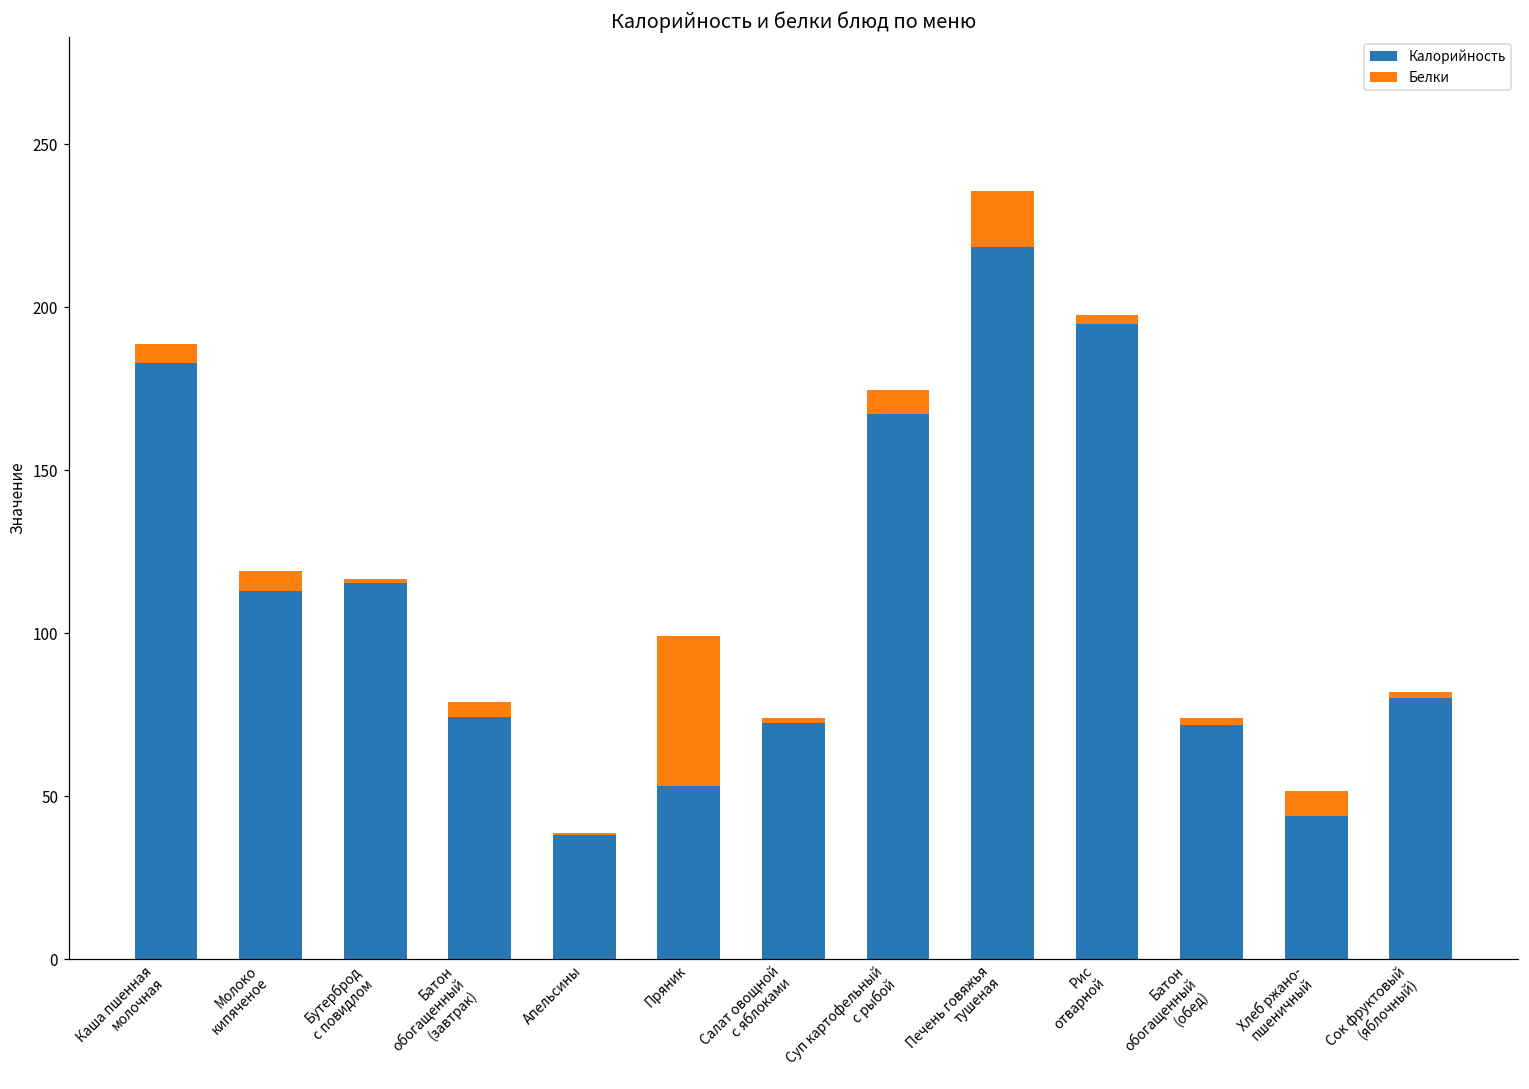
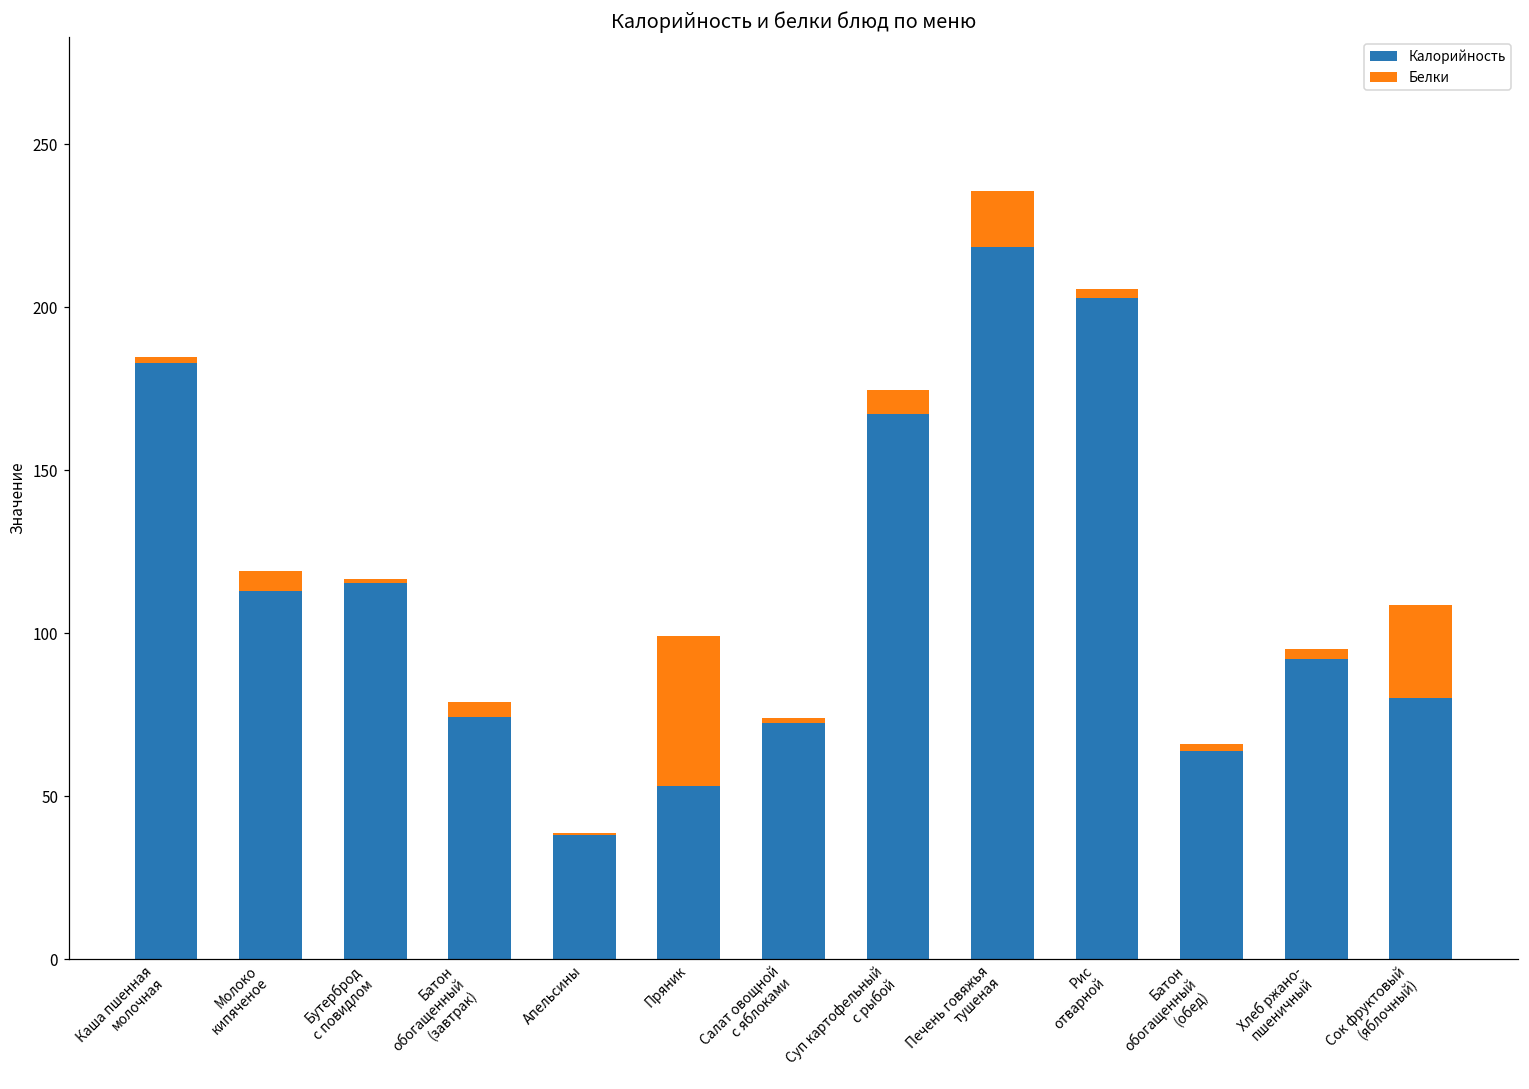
  {
    "Калорийность": {
      "Каша пшенная молочная": 183,
      "Молоко кипяченое": 113,
      "Бутерброд с повидлом": 116,
      "Батон обогащенный (завтрак)": 74,
      "Апельсины": 38,
      "Пряник": 53,
      "Салат овощной с яблоками": 73,
      "Суп картофельный с рыбой": 167,
      "Печень говяжья тушеная": 218,
-     "Рис отварной": 195,
-     "Батон обогащенный (обед)": 72,
-     "Хлеб ржано- пшеничный": 44,
+     "Рис отварной": 203,
+     "Батон обогащенный (обед)": 64,
+     "Хлеб ржано- пшеничный": 92,
      "Сок фруктовый (яблочный)": 80
    },
    "Белки": {
-     "Каша пшенная молочная": 6,
+     "Каша пшенная молочная": 2,
      "Молоко кипяченое": 6,
      "Бутерброд с повидлом": 1,
      "Батон обогащенный (завтрак)": 5,
      "Пряник": 46,
      "Салат овощной с яблоками": 1,
      "Суп картофельный с рыбой": 7,
      "Печень говяжья тушеная": 17,
      "Рис отварной": 3,
      "Батон обогащенный (обед)": 2,
-     "Хлеб ржано- пшеничный": 8,
-     "Сок фруктовый (яблочный)": 2
+     "Хлеб ржано- пшеничный": 3,
+     "Сок фруктовый (яблочный)": 29
    }
  }
